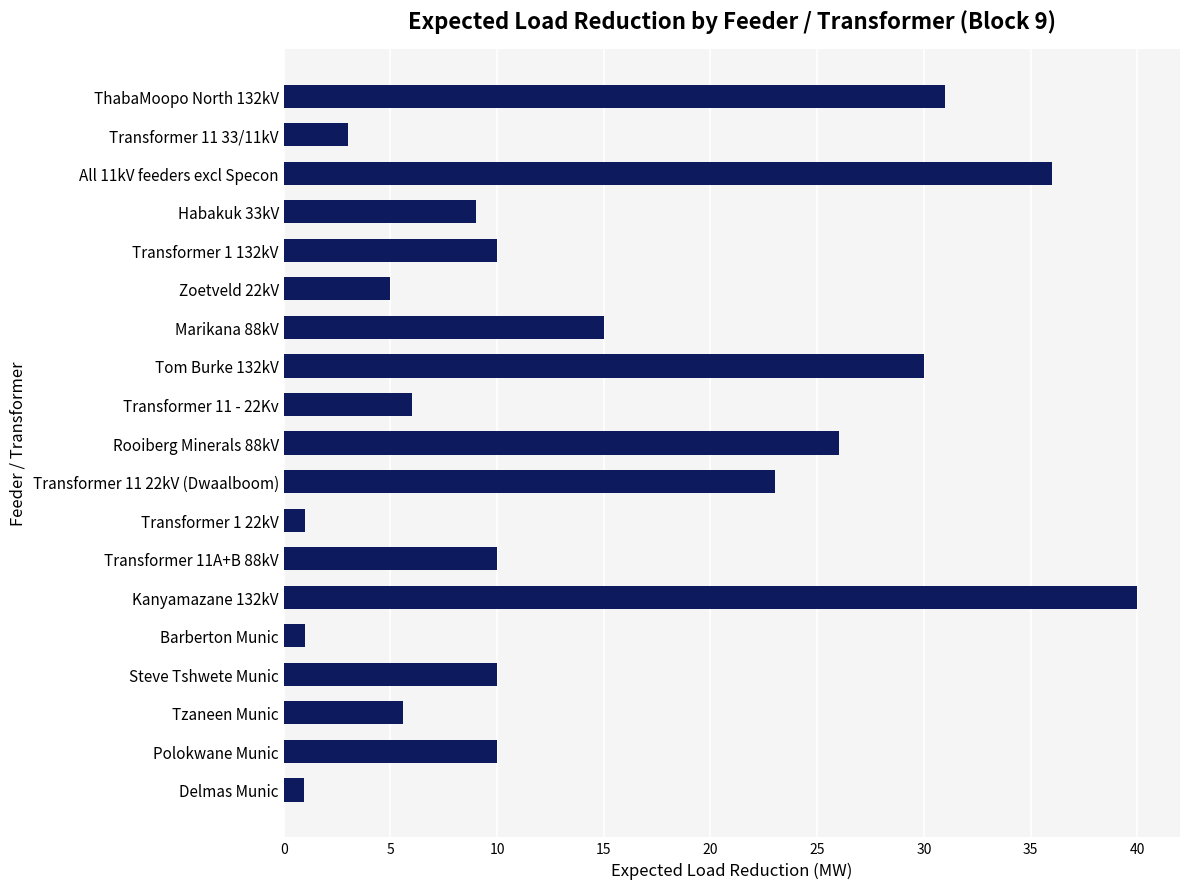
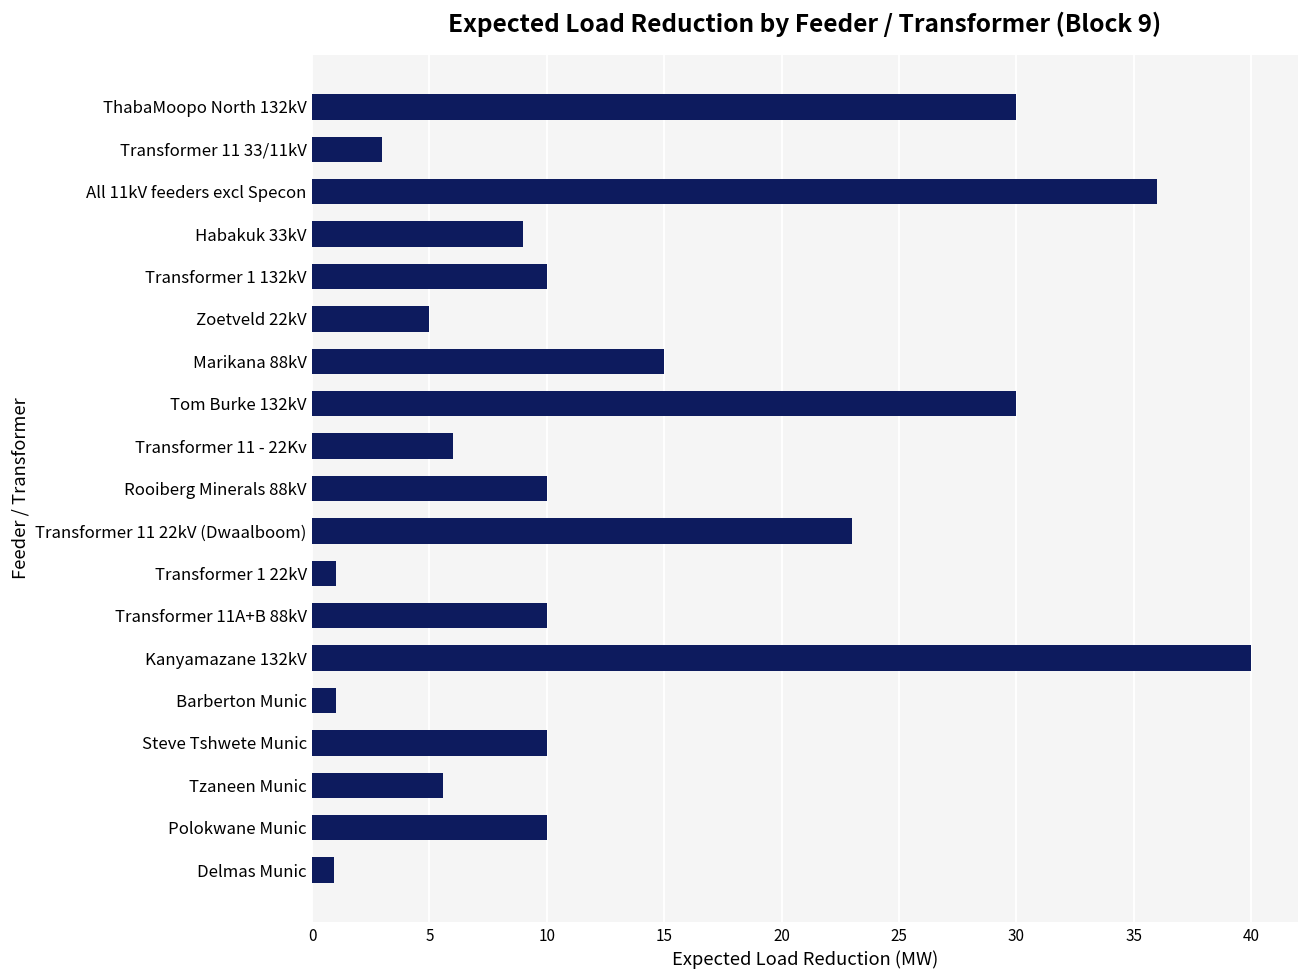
  {
-   "ThabaMoopo North 132kV": 31,
+   "ThabaMoopo North 132kV": 30,
    "Transformer 11 33/11kV": 3,
    "All 11kV feeders excl Specon": 36,
    "Habakuk 33kV": 9,
    "Transformer 1 132kV": 10,
    "Zoetveld 22kV": 5,
    "Marikana 88kV": 15,
    "Tom Burke 132kV": 30,
    "Transformer 11 - 22Kv": 6,
-   "Rooiberg Minerals 88kV": 26,
+   "Rooiberg Minerals 88kV": 10,
    "Transformer 11 22kV (Dwaalboom)": 23,
    "Transformer 1 22kV": 1,
    "Transformer 11A+B 88kV": 10,
    "Kanyamazane 132kV": 40,
    "Barberton Munic": 1,
    "Steve Tshwete Munic": 10,
    "Tzaneen Munic": 5.6,
    "Polokwane Munic": 10,
    "Delmas Munic": 1
  }
